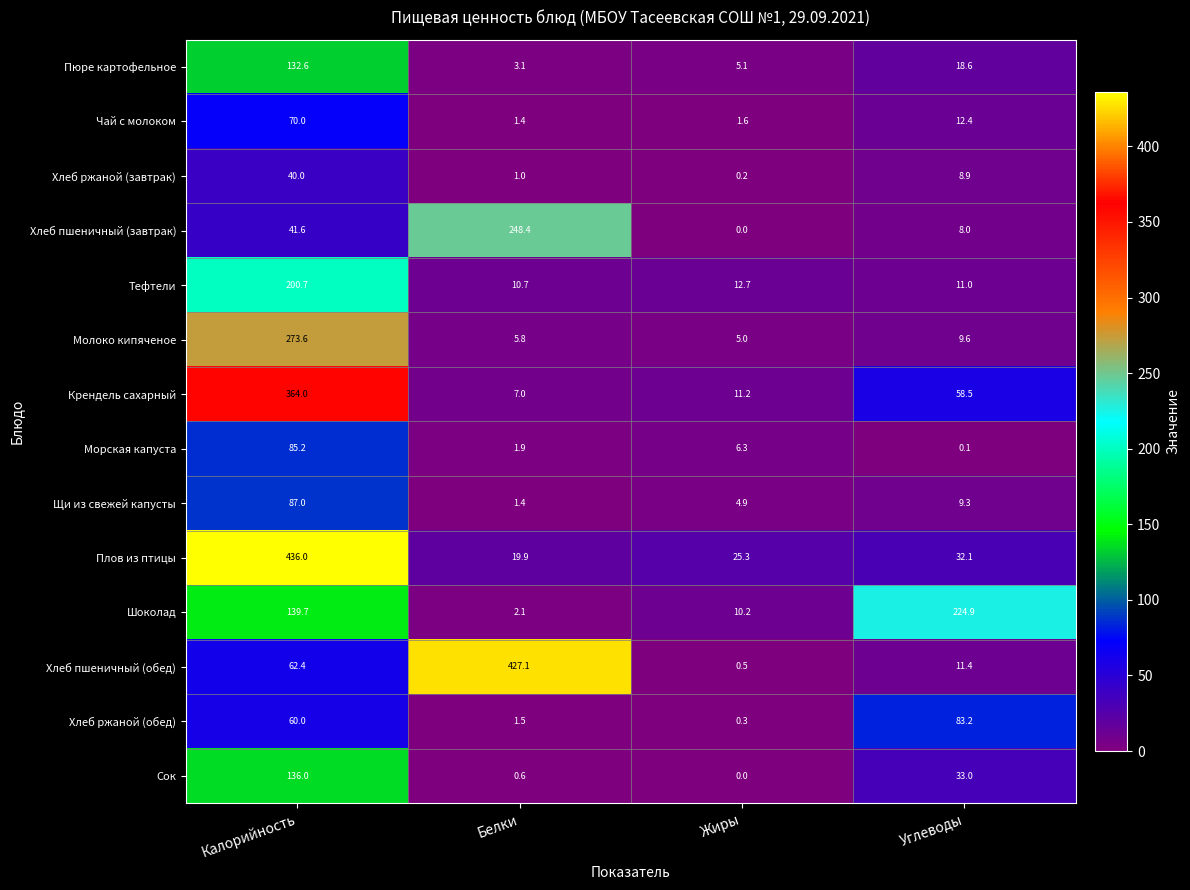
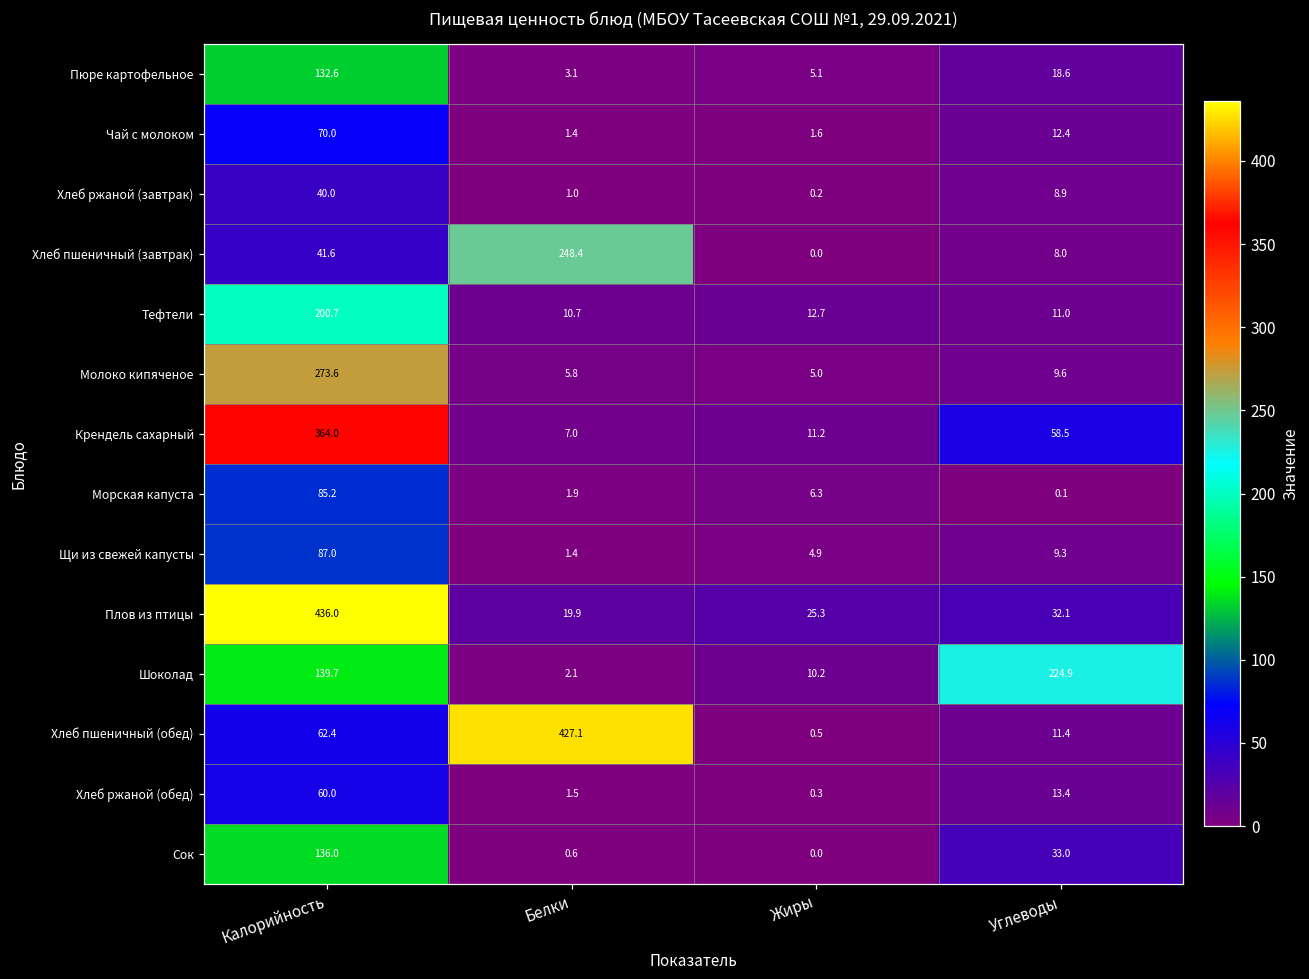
  {
    "Пюре картофельное": {
      "Калорийность": 132.6,
      "Белки": 3.1,
      "Жиры": 5.1,
      "Углеводы": 18.6
    },
    "Чай с молоком": {
      "Калорийность": 70.0,
      "Белки": 1.4,
      "Жиры": 1.6,
      "Углеводы": 12.4
    },
    "Хлеб ржаной (завтрак)": {
      "Калорийность": 40.0,
      "Белки": 1.0,
      "Жиры": 0.2,
      "Углеводы": 8.9
    },
    "Хлеб пшеничный (завтрак)": {
      "Калорийность": 41.6,
      "Белки": 248.4,
      "Жиры": 0.0,
      "Углеводы": 8.0
    },
    "Тефтели": {
      "Калорийность": 200.7,
      "Белки": 10.7,
      "Жиры": 12.7,
      "Углеводы": 11.0
    },
    "Молоко кипяченое": {
      "Калорийность": 273.6,
      "Белки": 5.8,
      "Жиры": 5.0,
      "Углеводы": 9.6
    },
    "Крендель сахарный": {
      "Калорийность": 364.0,
      "Белки": 7.0,
      "Жиры": 11.2,
      "Углеводы": 58.5
    },
    "Морская капуста": {
      "Калорийность": 85.2,
      "Белки": 1.9,
      "Жиры": 6.3,
      "Углеводы": 0.1
    },
    "Щи из свежей капусты": {
      "Калорийность": 87.0,
      "Белки": 1.4,
      "Жиры": 4.9,
      "Углеводы": 9.3
    },
    "Плов из птицы": {
      "Калорийность": 436.0,
      "Белки": 19.9,
      "Жиры": 25.3,
      "Углеводы": 32.1
    },
    "Шоколад": {
      "Калорийность": 139.7,
      "Белки": 2.1,
      "Жиры": 10.2,
      "Углеводы": 224.9
    },
    "Хлеб пшеничный (обед)": {
      "Калорийность": 62.4,
      "Белки": 427.1,
      "Жиры": 0.5,
      "Углеводы": 11.4
    },
    "Хлеб ржаной (обед)": {
      "Калорийность": 60.0,
      "Белки": 1.5,
      "Жиры": 0.3,
-     "Углеводы": 83.2
+     "Углеводы": 13.4
    },
    "Сок": {
      "Калорийность": 136.0,
      "Белки": 0.6,
      "Жиры": 0.0,
      "Углеводы": 33.0
    }
  }
